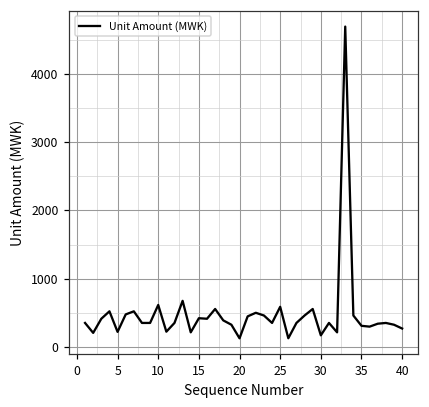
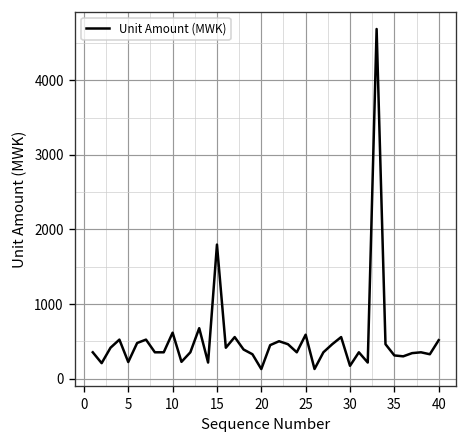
  {
    "5": 200,
    "10": 600,
-   "15": 400,
+   "15": 1800,
    "20": 100,
    "25": 600,
    "30": 200,
    "35": 300,
-   "40": 300
+   "40": 500
  }
